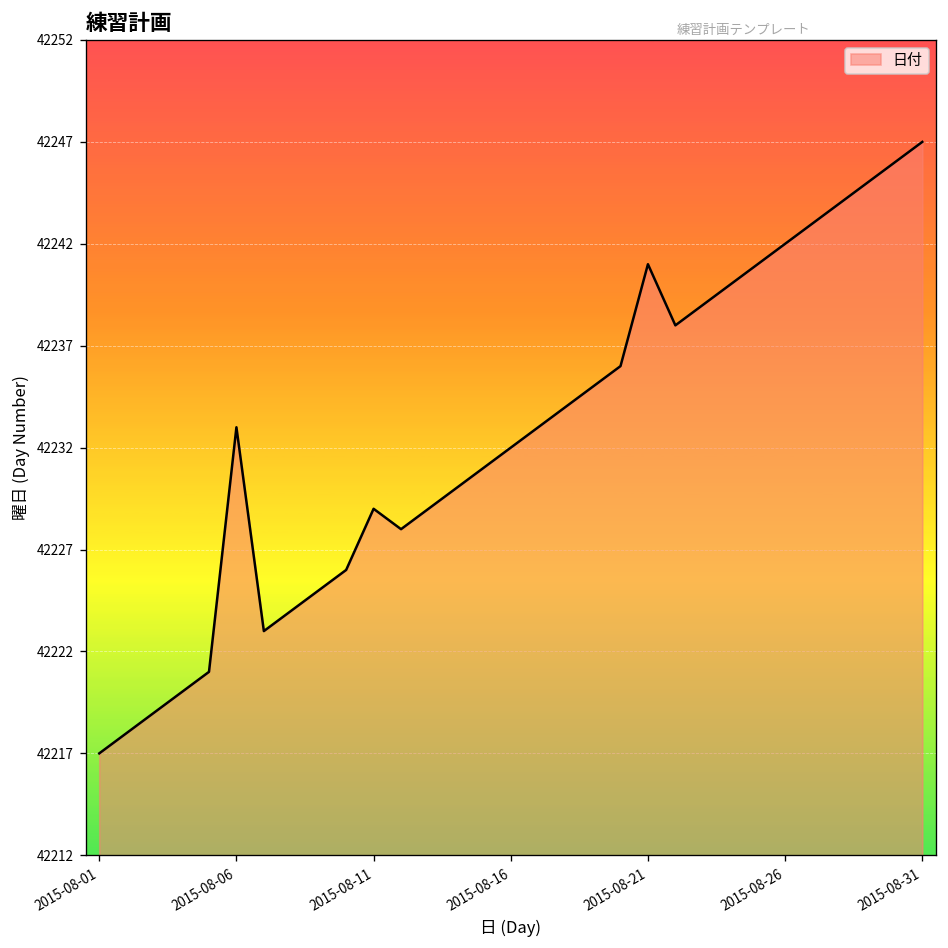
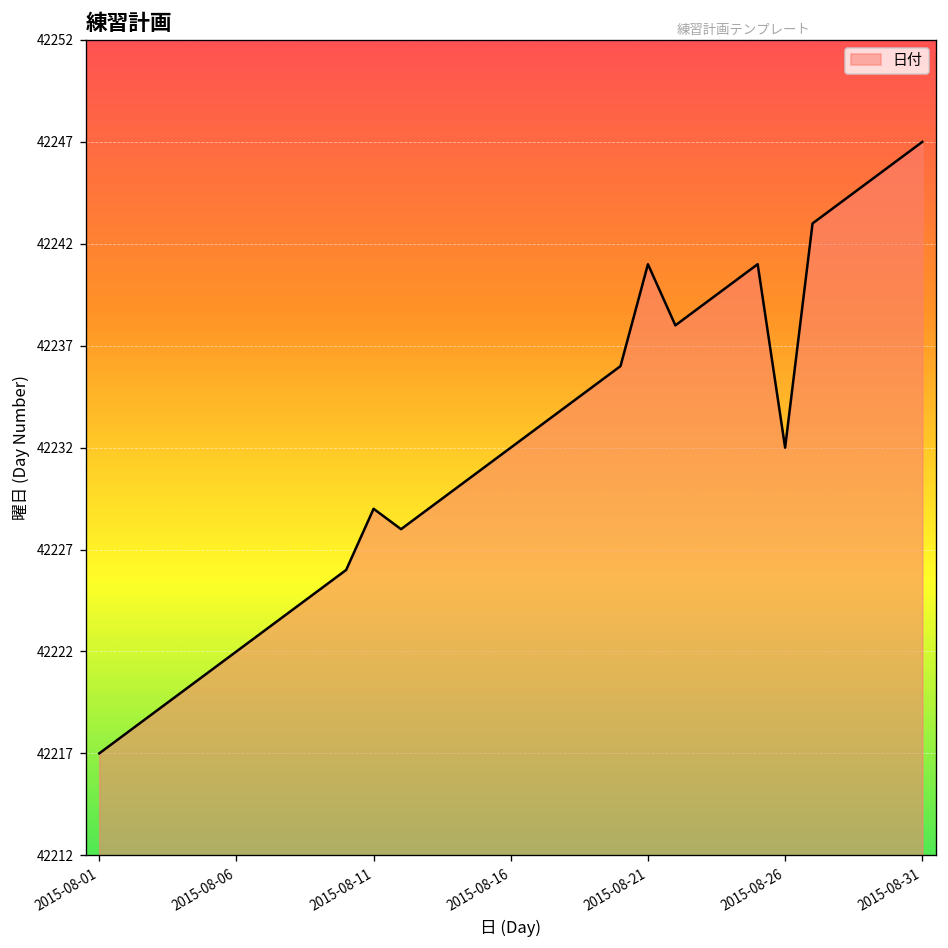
  {
    "2015-08-01": 42217,
-   "2015-08-06": 42233,
+   "2015-08-06": 42222,
    "2015-08-11": 42229,
    "2015-08-16": 42232,
    "2015-08-21": 42241,
-   "2015-08-26": 42242,
+   "2015-08-26": 42232,
    "2015-08-31": 42247
  }
